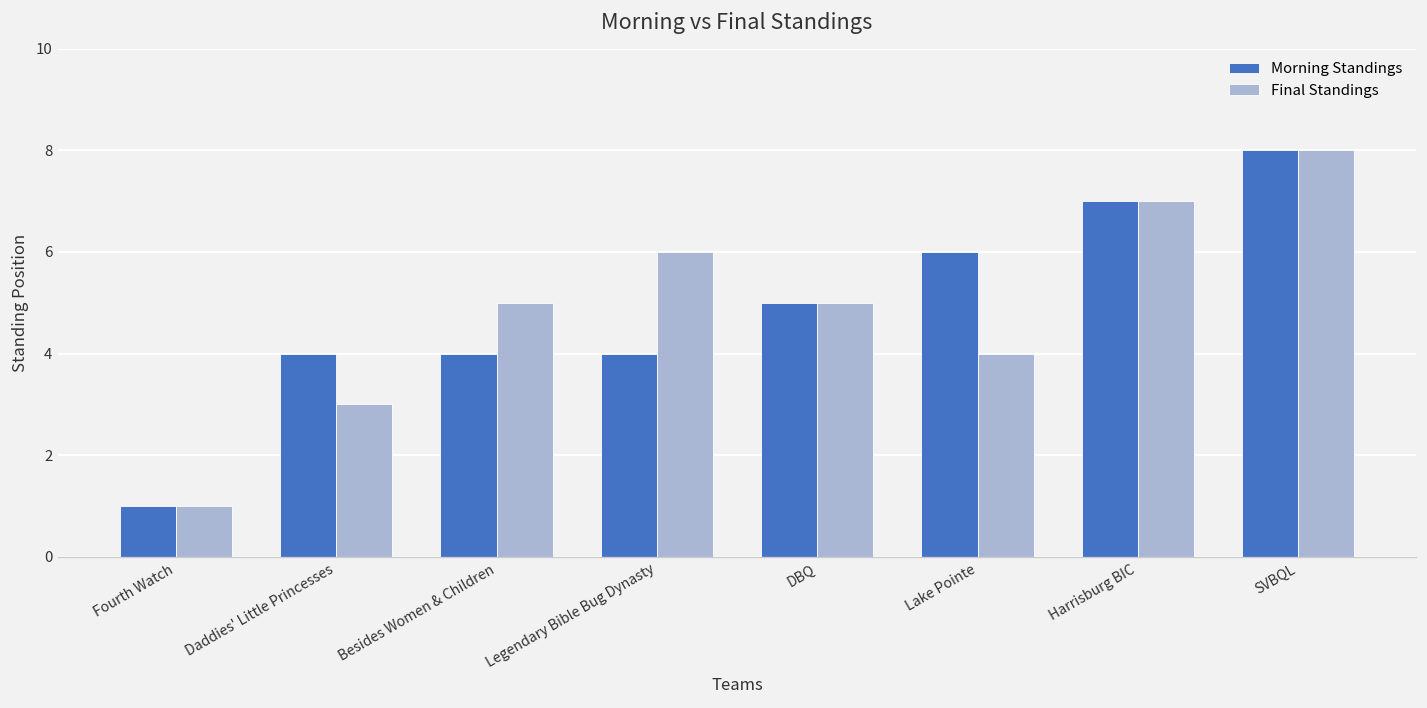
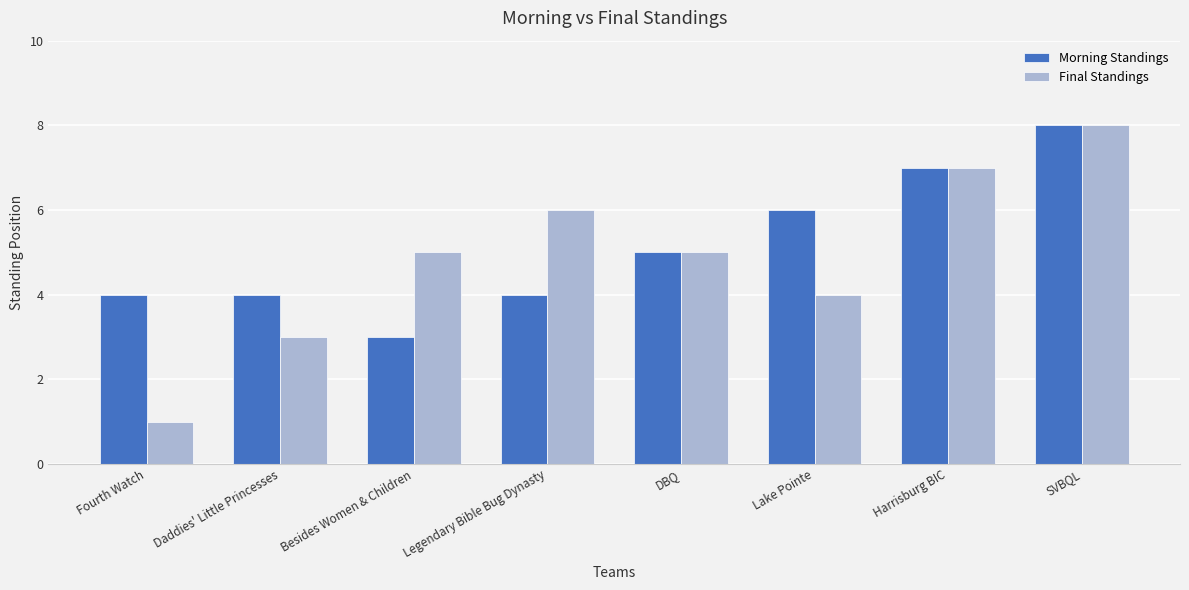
  {
    "Morning Standings": {
-     "Fourth Watch": 1,
+     "Fourth Watch": 4,
      "Daddies' Little Princesses": 4,
-     "Besides Women & Children": 4,
+     "Besides Women & Children": 3,
      "Legendary Bible Bug Dynasty": 4,
      "DBQ": 5,
      "Lake Pointe": 6,
      "Harrisburg BIC": 7,
      "SVBQL": 8
    },
    "Final Standings": {
      "Fourth Watch": 1,
      "Daddies' Little Princesses": 3,
      "Besides Women & Children": 5,
      "Legendary Bible Bug Dynasty": 6,
      "DBQ": 5,
      "Lake Pointe": 4,
      "Harrisburg BIC": 7,
      "SVBQL": 8
    }
  }
